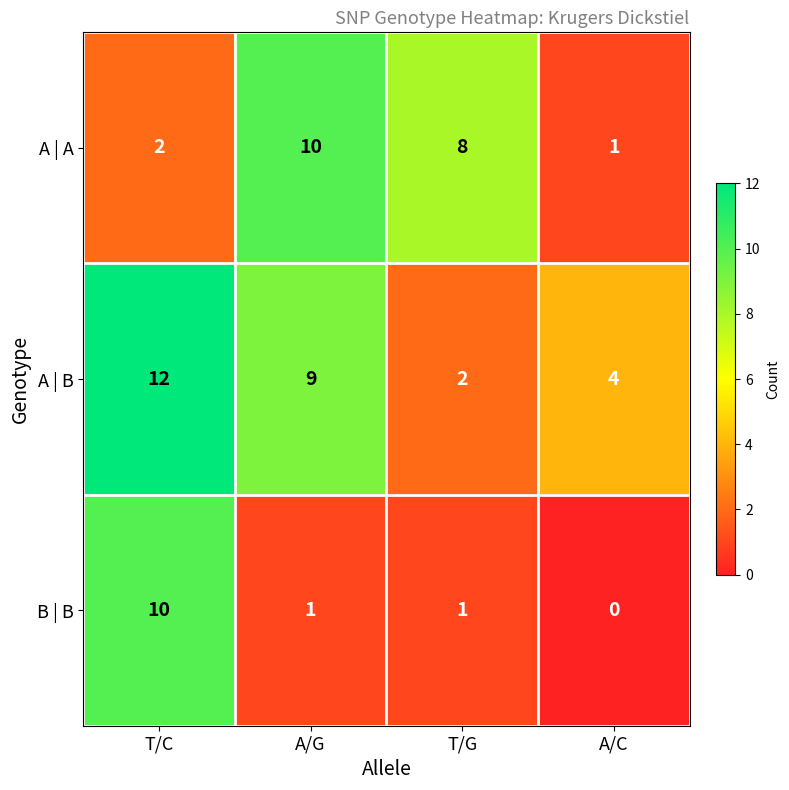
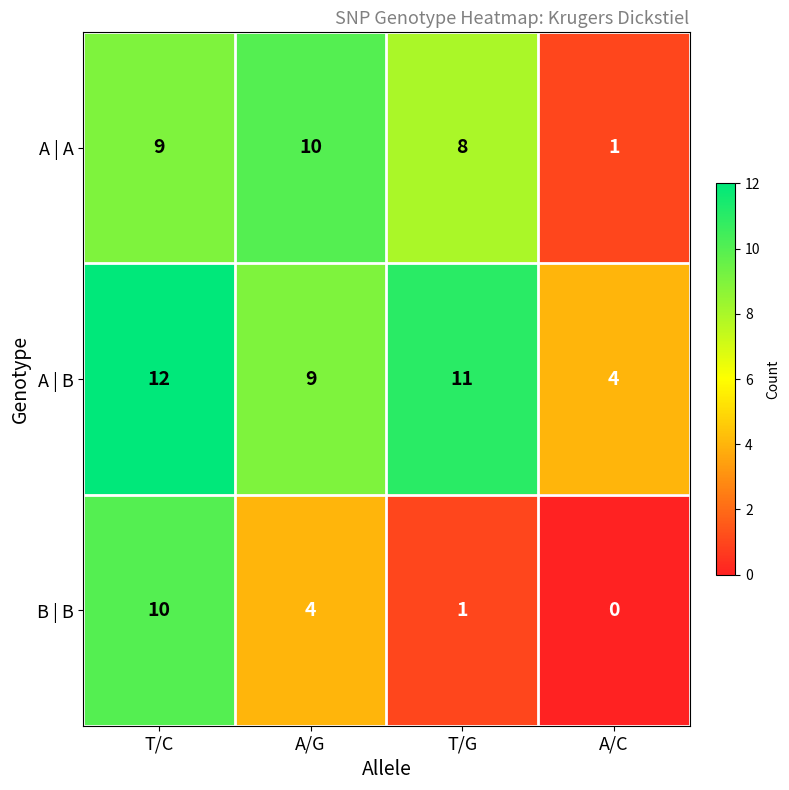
  {
    "A | A": {
-     "T/C": 2,
+     "T/C": 9,
      "A/G": 10,
      "T/G": 8,
      "A/C": 1
    },
    "A | B": {
      "T/C": 12,
      "A/G": 9,
-     "T/G": 2,
+     "T/G": 11,
      "A/C": 4
    },
    "B | B": {
      "T/C": 10,
-     "A/G": 1,
+     "A/G": 4,
      "T/G": 1,
      "A/C": 0
    }
  }
